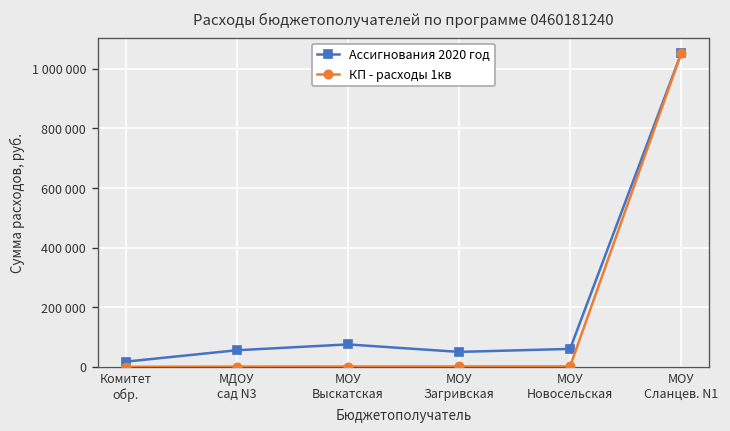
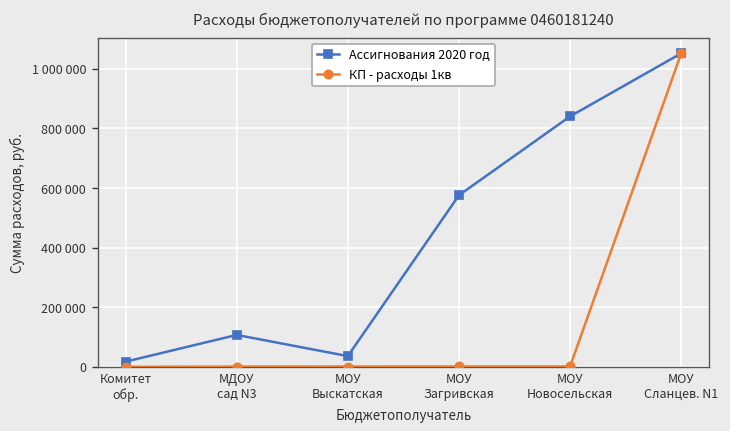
  {
    "Ассигнования 2020 год": {
      "Комитет обр.": 20000,
-     "МДОУ сад N3": 60000,
-     "МОУ Выскатская": 80000,
-     "МОУ Загривская": 50000,
-     "МОУ Новосельская": 60000
+     "МДОУ сад N3": 110000,
+     "МОУ Выскатская": 40000,
+     "МОУ Загривская": 580000,
+     "МОУ Новосельская": 840000
    },
    "КП - расходы 1кв": {
      "Комитет обр.": 0,
      "МДОУ сад N3": 0,
      "МОУ Выскатская": 0,
      "МОУ Загривская": 0,
      "МОУ Новосельская": 0
    }
  }
